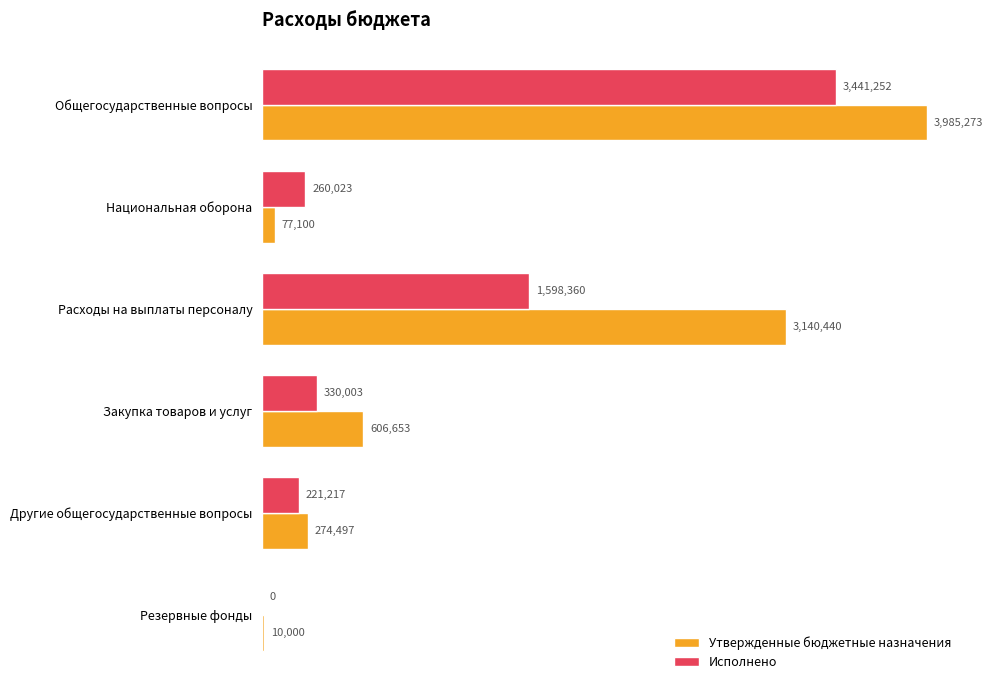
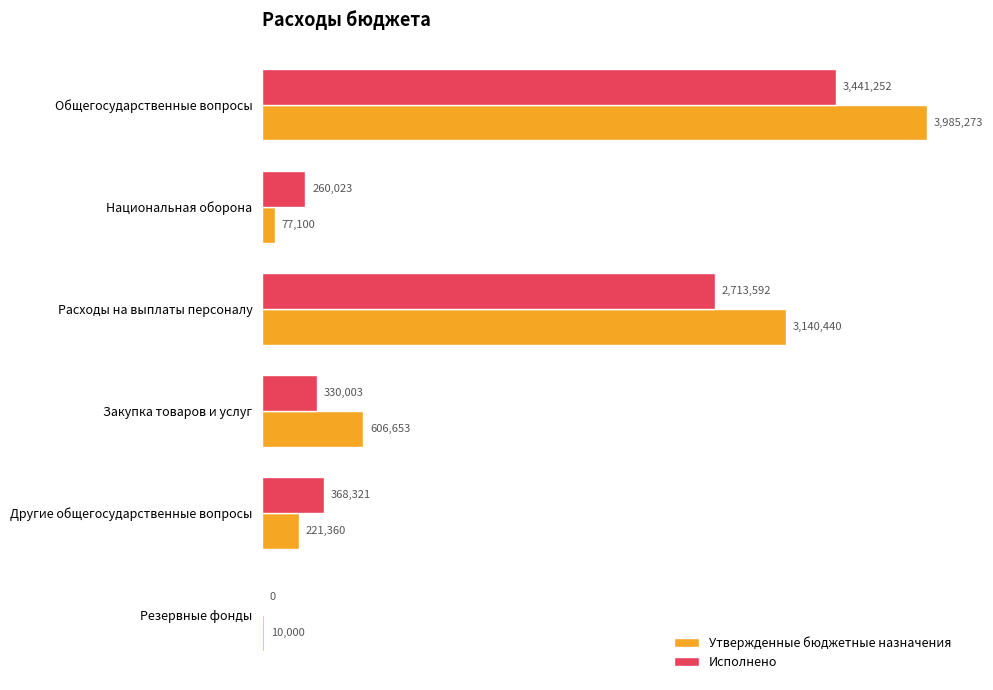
  {
    "Утвержденные бюджетные назначения": {
      "Общегосударственные вопросы": "3,985,273",
      "Национальная оборона": "77,100",
      "Расходы на выплаты персоналу": "3,140,440",
      "Закупка товаров и услуг": "606,653",
-     "Другие общегосударственные вопросы": "274,497",
+     "Другие общегосударственные вопросы": "221,360",
      "Резервные фонды": "10,000"
    },
    "Исполнено": {
      "Общегосударственные вопросы": "3,441,252",
      "Национальная оборона": "260,023",
-     "Расходы на выплаты персоналу": "1,598,360",
+     "Расходы на выплаты персоналу": "2,713,592",
      "Закупка товаров и услуг": "330,003",
-     "Другие общегосударственные вопросы": "221,217",
+     "Другие общегосударственные вопросы": "368,321",
      "Резервные фонды": "0"
    }
  }
